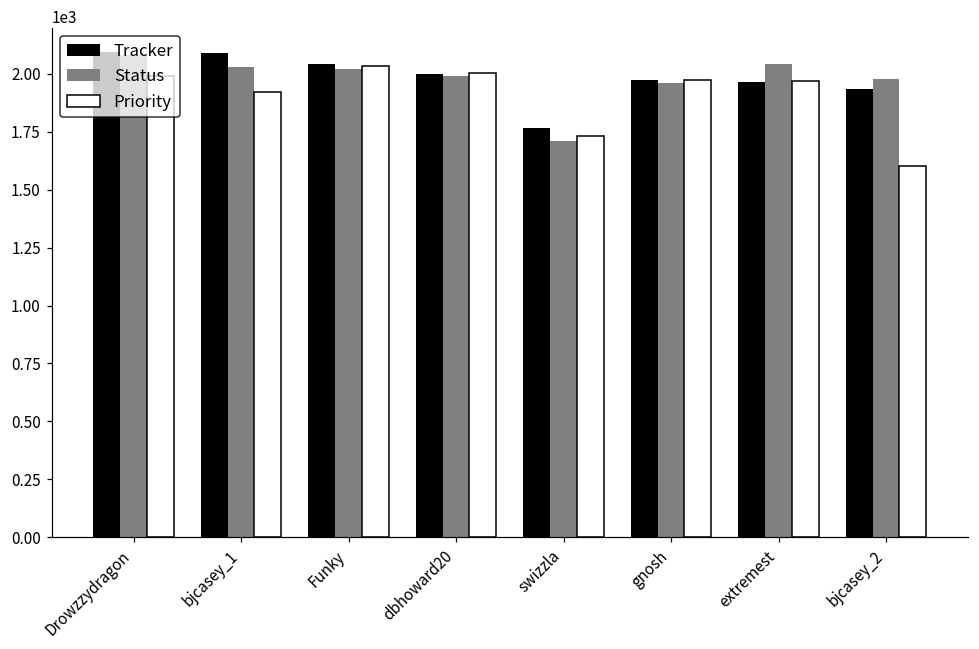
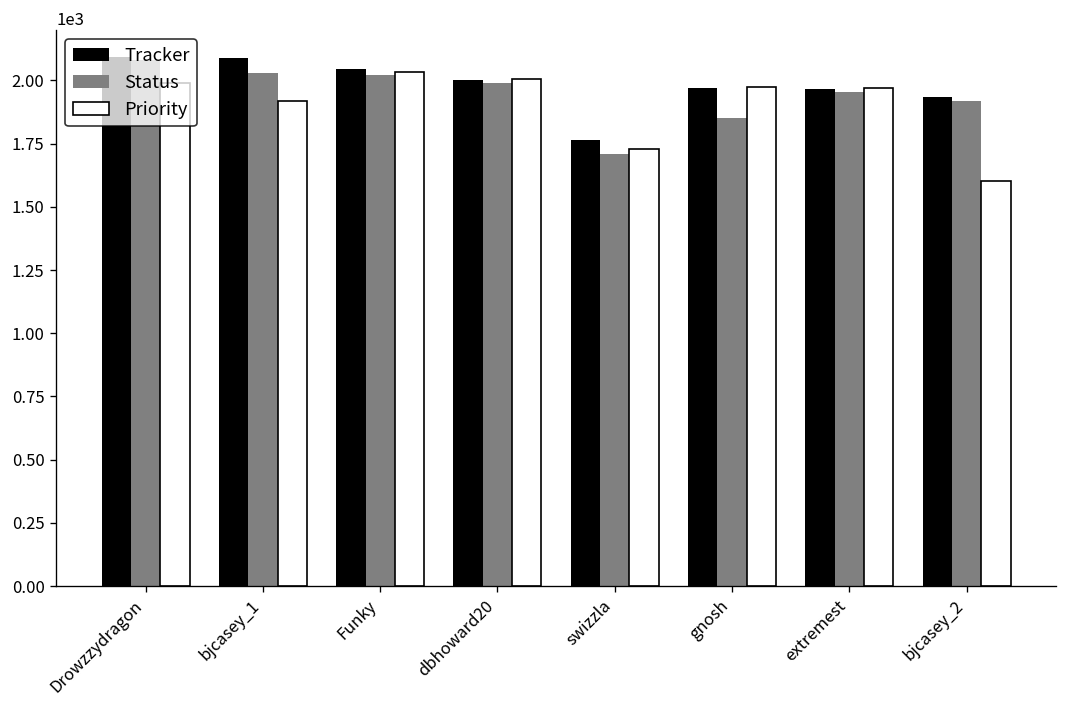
  {
    "Tracker": {
      "bjcasey_1": 2090,
      "Funky": 2040,
      "dbhoward20": 2000,
      "swizzla": 1770,
      "gnosh": 1970,
      "extremest": 1970,
      "bjcasey_2": 1930
    },
    "Status": {
      "bjcasey_1": 2030,
      "Funky": 2020,
      "dbhoward20": 1990,
      "swizzla": 1710,
-     "gnosh": 1960,
-     "extremest": 2040,
-     "bjcasey_2": 1980
+     "gnosh": 1850,
+     "extremest": 1960,
+     "bjcasey_2": 1920
    },
    "Priority": {
      "bjcasey_1": 1920,
      "Funky": 2040,
      "dbhoward20": 2010,
      "swizzla": 1730,
      "gnosh": 1980,
      "extremest": 1970,
      "bjcasey_2": 1600
    }
  }
